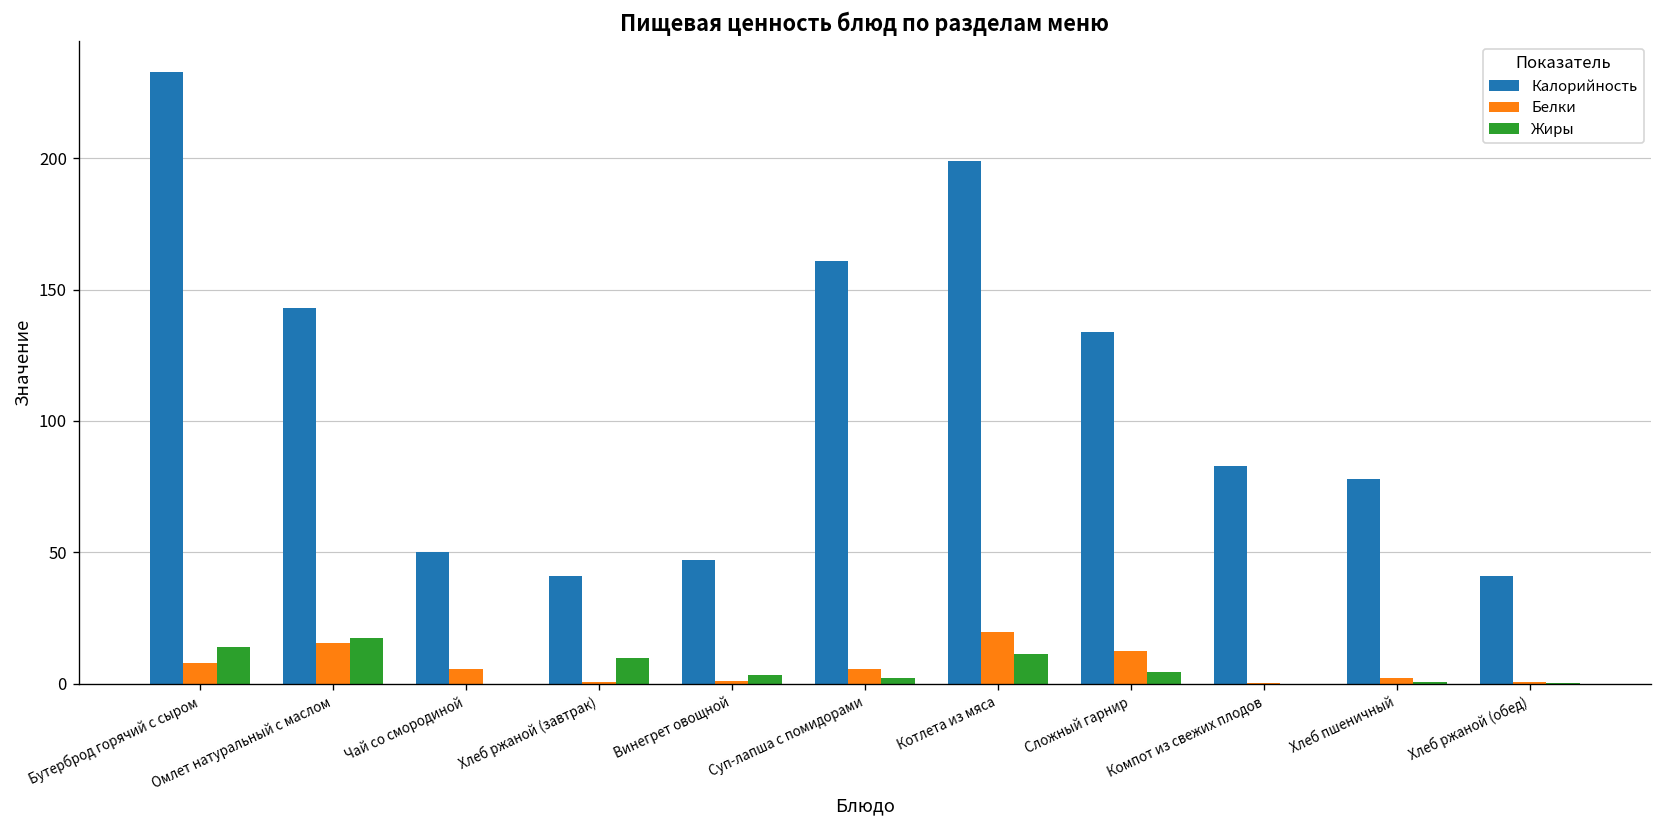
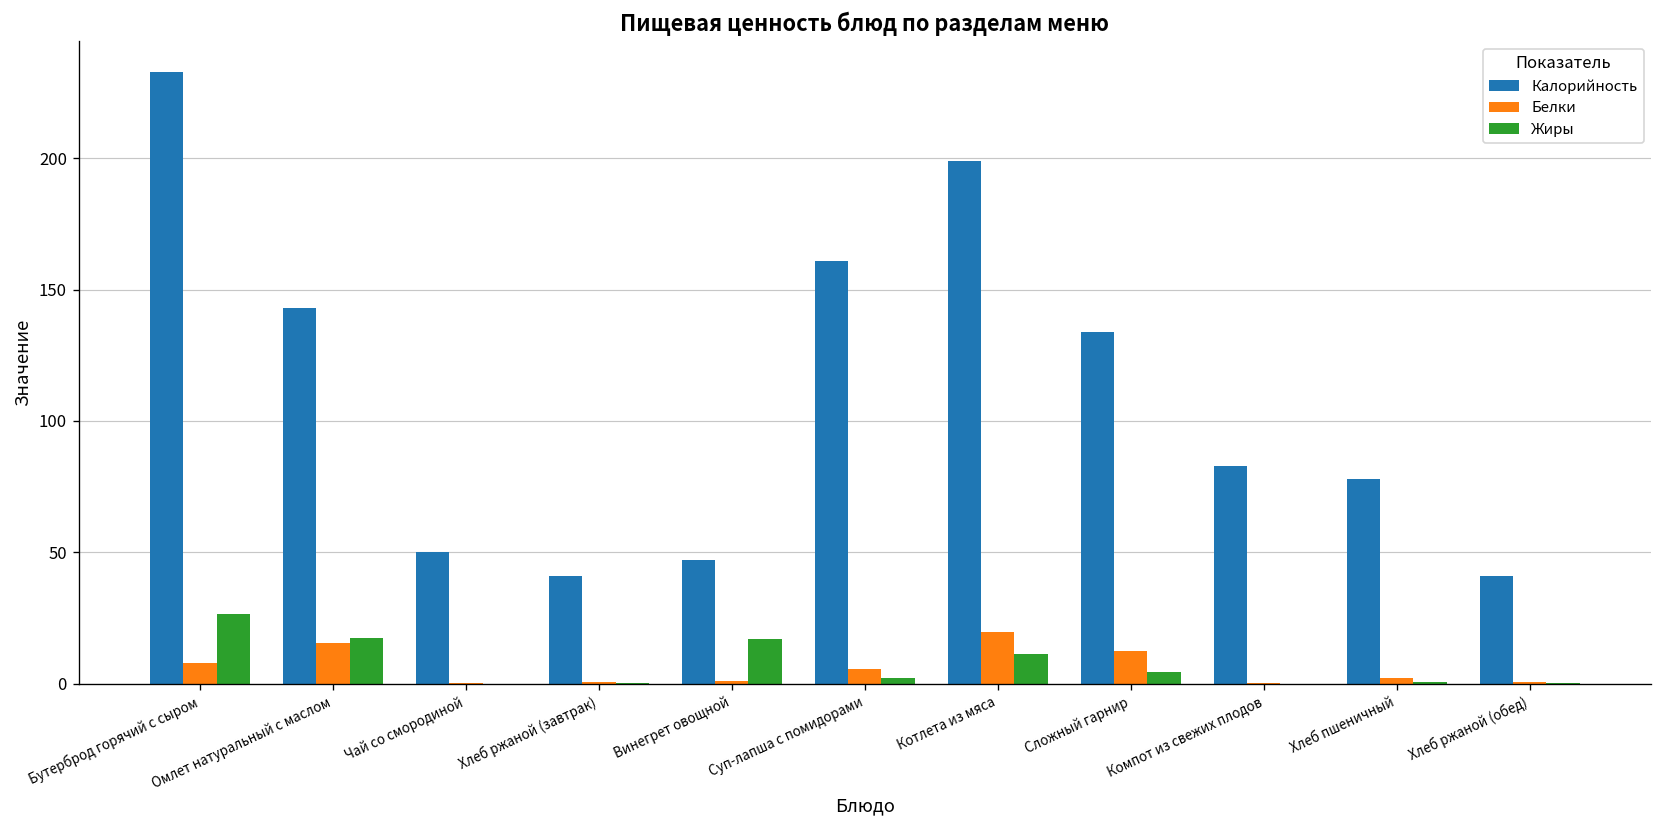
  {
    "Калорийность": {
      "Бутерброд горячий с сыром": 233,
      "Омлет натуральный с маслом": 143,
      "Чай со смородиной": 50,
      "Хлеб ржаной (завтрак)": 41,
      "Винегрет овощной": 47,
      "Суп-лапша с помидорами": 161,
      "Котлета из мяса": 199,
      "Сложный гарнир": 134,
      "Компот из свежих плодов": 83,
      "Хлеб пшеничный": 78,
      "Хлеб ржаной (обед)": 41
    },
    "Белки": {
      "Бутерброд горячий с сыром": 8,
      "Омлет натуральный с маслом": 16,
-     "Чай со смородиной": 6,
+     "Чай со смородиной": 0,
      "Суп-лапша с помидорами": 6,
      "Котлета из мяса": 20,
      "Сложный гарнир": 12,
      "Хлеб пшеничный": 2
    },
    "Жиры": {
-     "Бутерброд горячий с сыром": 14,
+     "Бутерброд горячий с сыром": 27,
      "Омлет натуральный с маслом": 17,
      "Чай со смородиной": 0,
-     "Хлеб ржаной (завтрак)": 10,
-     "Винегрет овощной": 3,
+     "Хлеб ржаной (завтрак)": 0,
+     "Винегрет овощной": 17,
      "Суп-лапша с помидорами": 2,
      "Котлета из мяса": 11,
      "Сложный гарнир": 5,
      "Компот из свежих плодов": 0
    }
  }
